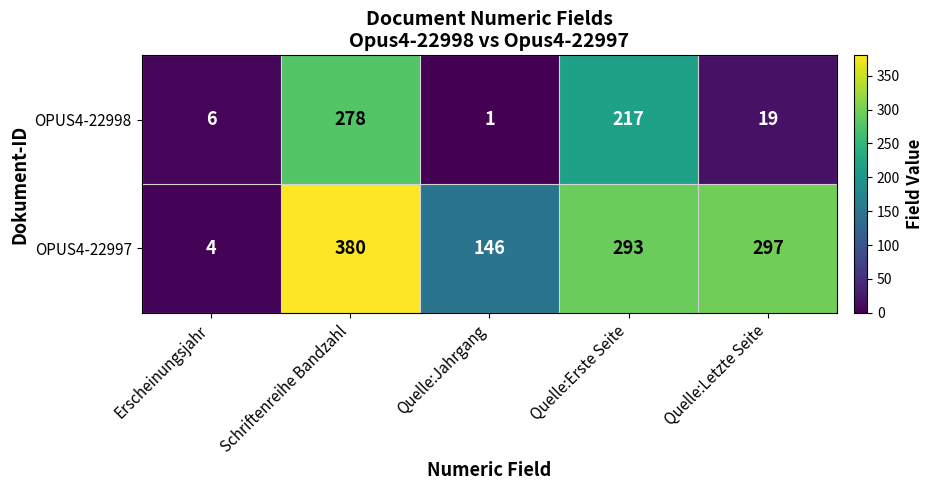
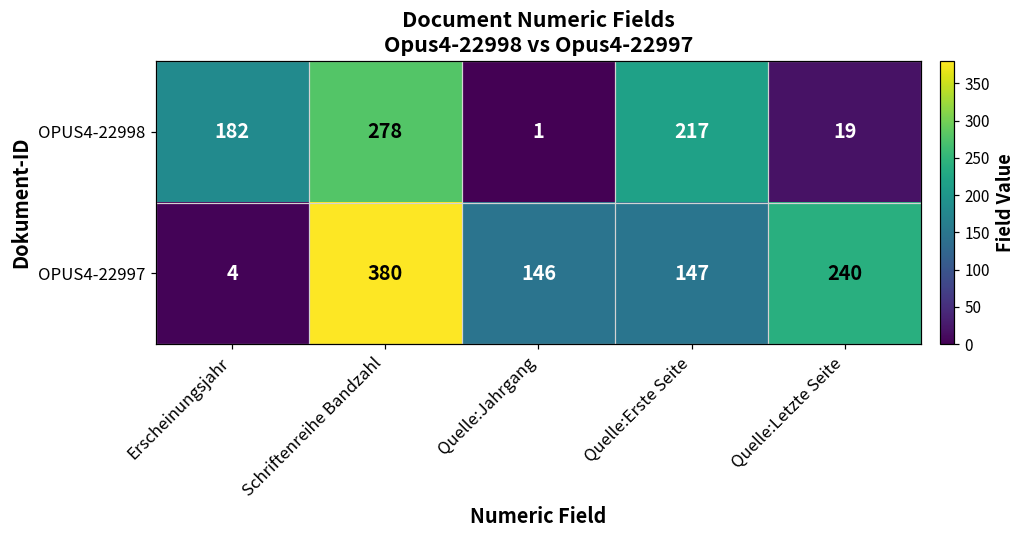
  {
    "OPUS4-22998": {
-     "Erscheinungsjahr": 6,
+     "Erscheinungsjahr": 182,
      "Schriftenreihe Bandzahl": 278,
      "Quelle:Jahrgang": 1,
      "Quelle:Erste Seite": 217,
      "Quelle:Letzte Seite": 19
    },
    "OPUS4-22997": {
      "Erscheinungsjahr": 4,
      "Schriftenreihe Bandzahl": 380,
      "Quelle:Jahrgang": 146,
-     "Quelle:Erste Seite": 293,
-     "Quelle:Letzte Seite": 297
+     "Quelle:Erste Seite": 147,
+     "Quelle:Letzte Seite": 240
    }
  }
